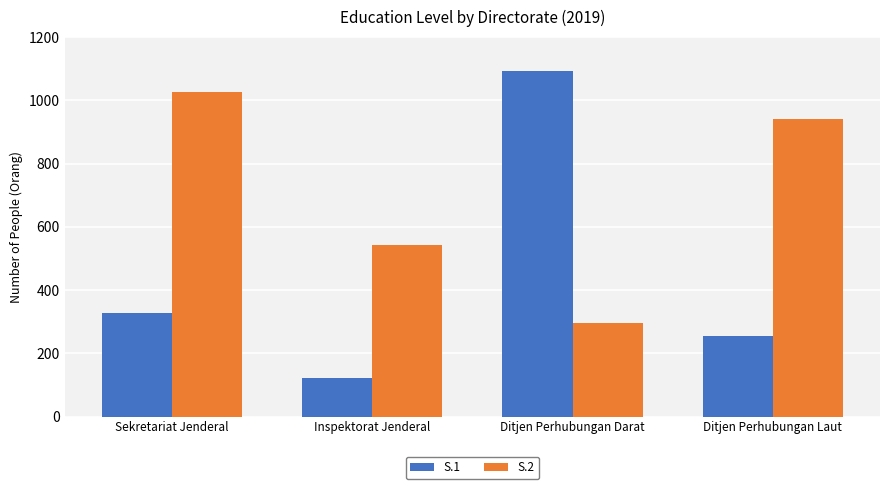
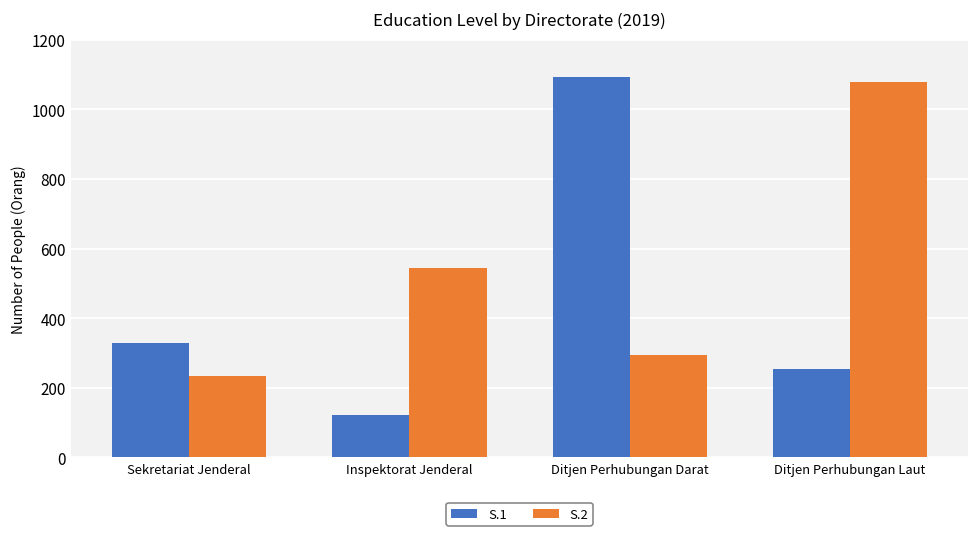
  {
    "S.1": {
      "Sekretariat Jenderal": 330,
      "Inspektorat Jenderal": 120,
      "Ditjen Perhubungan Darat": 1090,
      "Ditjen Perhubungan Laut": 250
    },
    "S.2": {
-     "Sekretariat Jenderal": 1030,
+     "Sekretariat Jenderal": 230,
      "Inspektorat Jenderal": 540,
      "Ditjen Perhubungan Darat": 300,
-     "Ditjen Perhubungan Laut": 940
+     "Ditjen Perhubungan Laut": 1080
    }
  }
